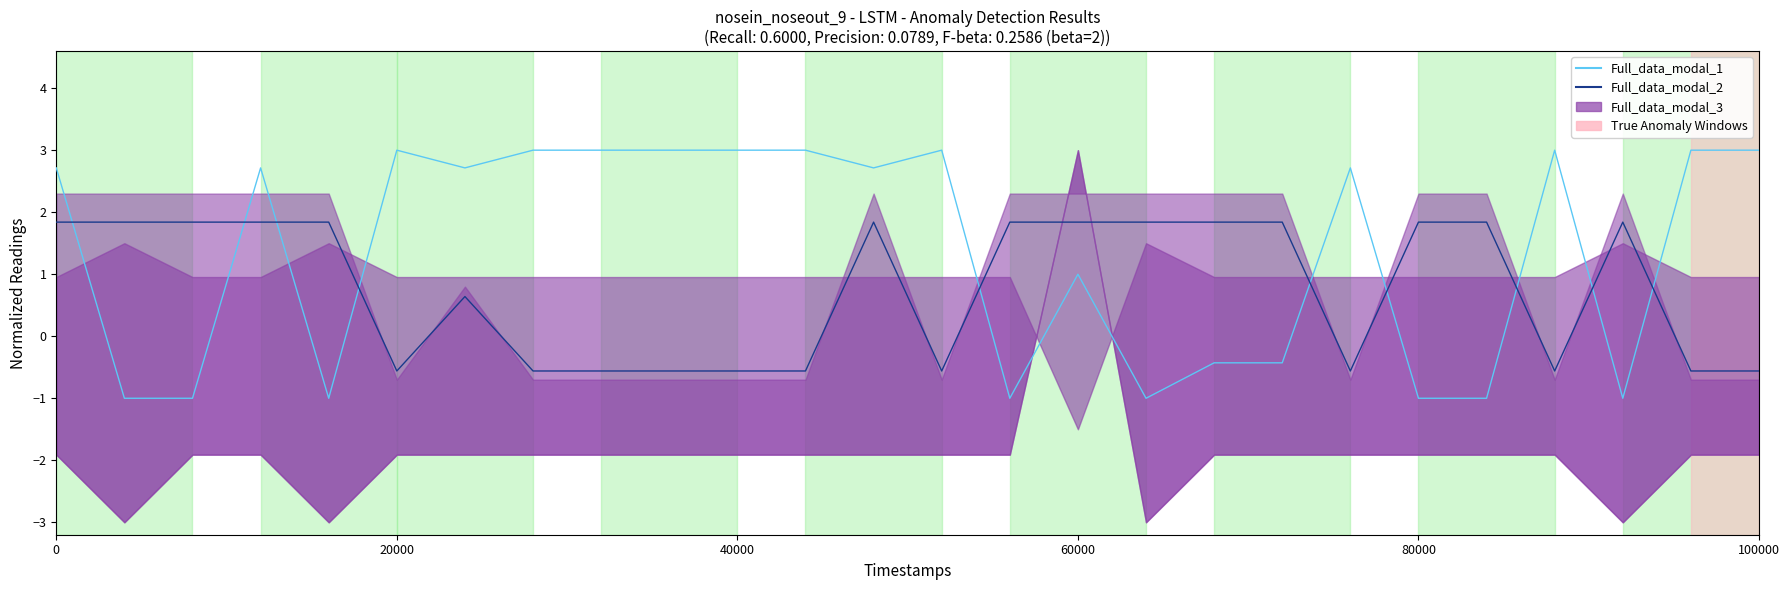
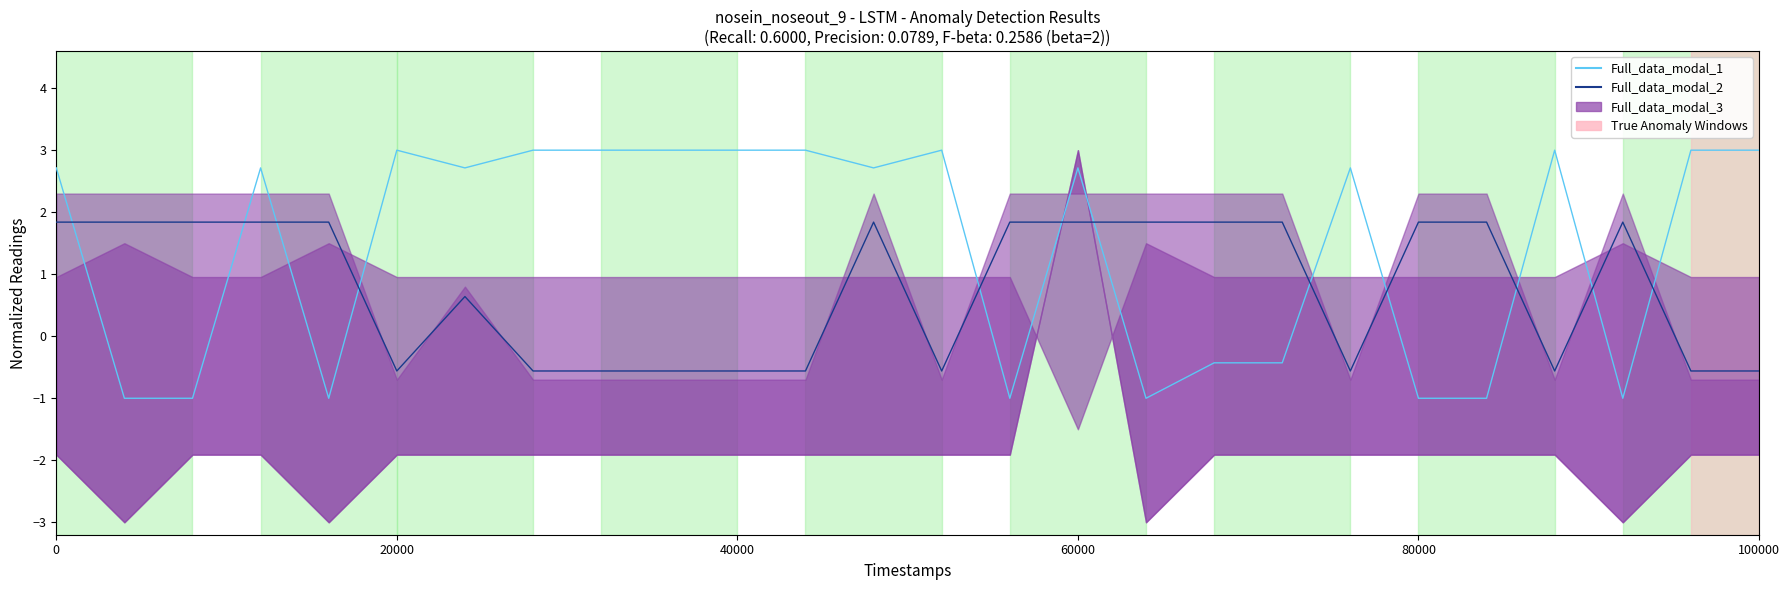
  {
    "Full_data_modal_1": {
      "0": 2.7,
      "20000": 3.0,
      "40000": 3.0,
-     "60000": 1.0,
+     "60000": 2.7,
      "80000": -1.0,
      "100000": 3.0
    },
    "Full_data_modal_2": {
      "0": 1.8,
      "20000": -0.6,
      "40000": -0.6,
      "60000": 1.8,
      "80000": 1.8,
      "100000": -0.6
    }
  }
